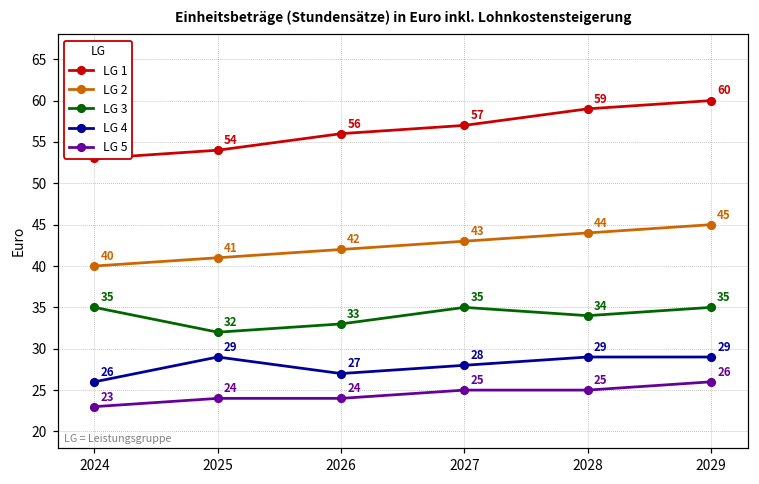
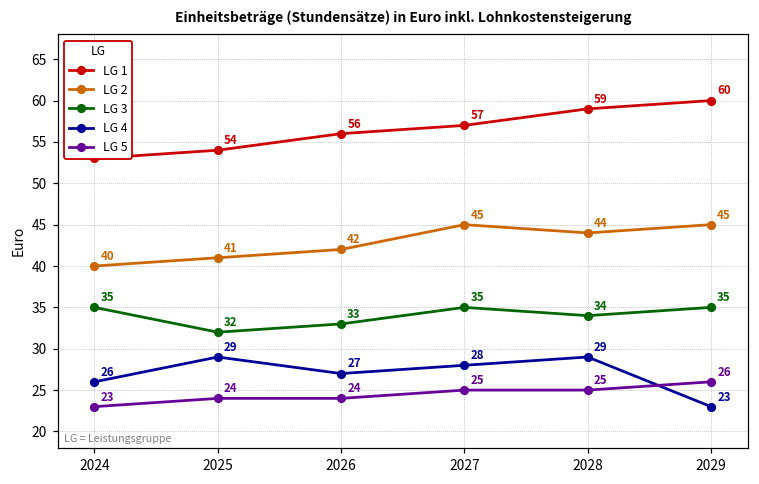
  {
    "LG 1": {
      "2025": 54,
      "2026": 56,
      "2027": 57,
      "2028": 59,
      "2029": 60
    },
    "LG 2": {
      "2024": 40,
      "2025": 41,
      "2026": 42,
-     "2027": 43,
+     "2027": 45,
      "2028": 44,
      "2029": 45
    },
    "LG 3": {
      "2024": 35,
      "2025": 32,
      "2026": 33,
      "2027": 35,
      "2028": 34,
      "2029": 35
    },
    "LG 4": {
      "2024": 26,
      "2025": 29,
      "2026": 27,
      "2027": 28,
      "2028": 29,
-     "2029": 29
+     "2029": 23
    },
    "LG 5": {
      "2024": 23,
      "2025": 24,
      "2026": 24,
      "2027": 25,
      "2028": 25,
      "2029": 26
    }
  }
